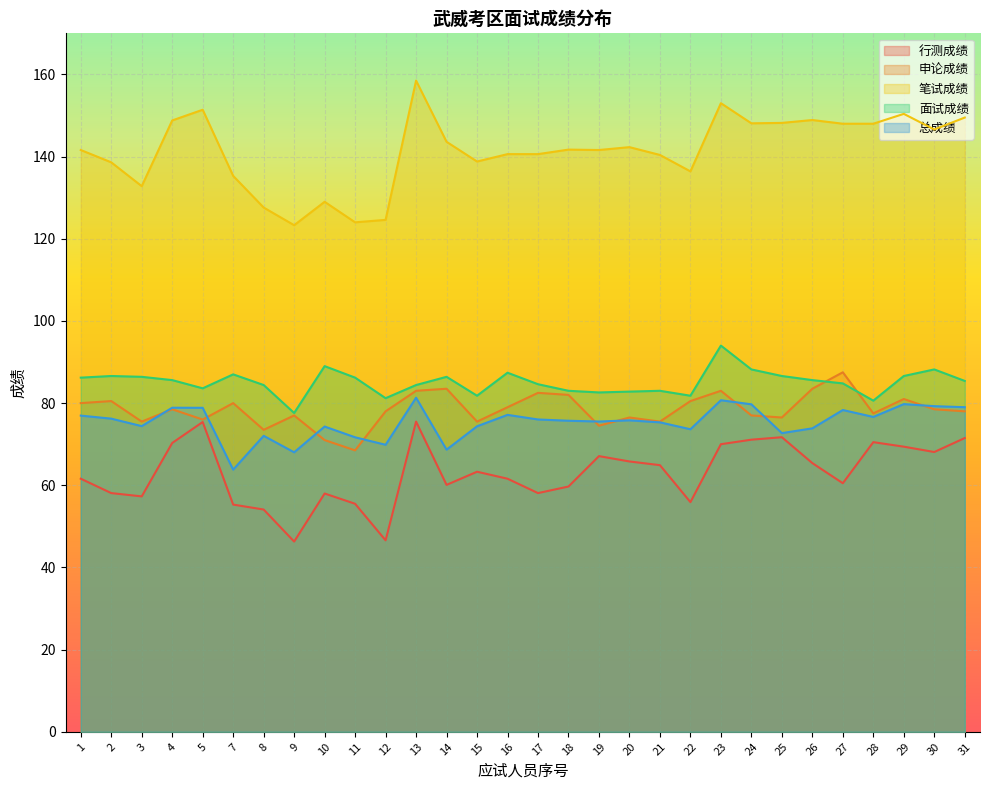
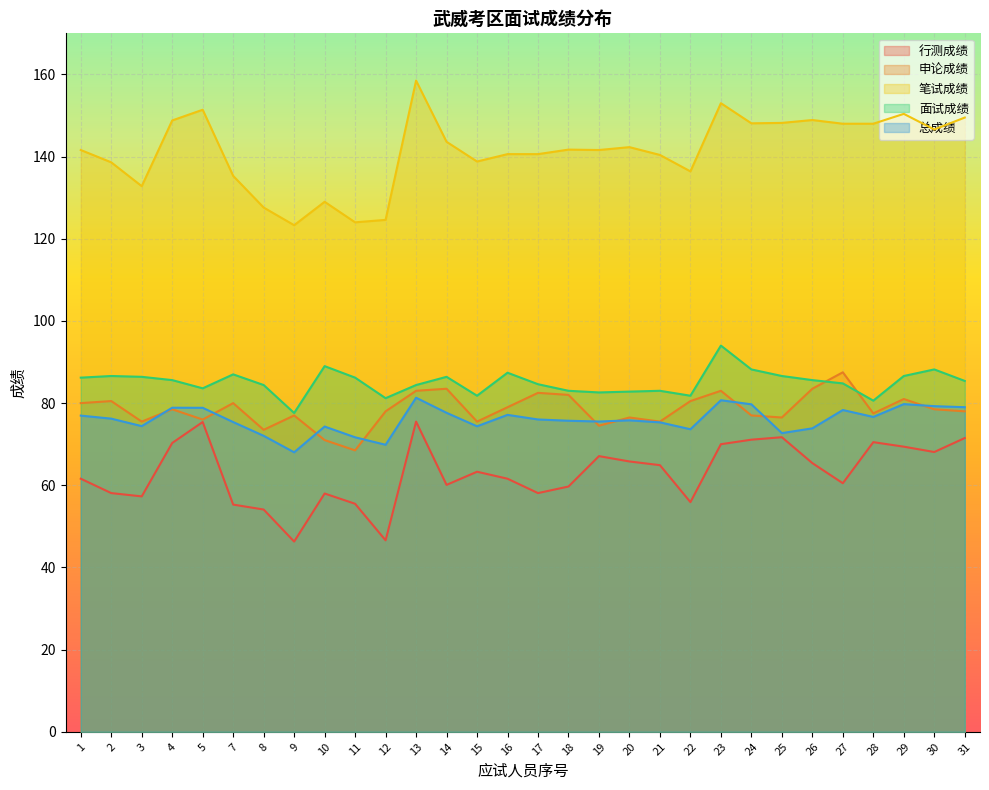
  {
    "面试成绩": {
      "1": 86,
      "2": 87,
      "3": 86,
      "4": 86,
      "5": 84,
      "7": 87,
      "8": 84,
      "10": 89,
      "11": 86,
      "12": 81,
      "13": 84,
      "14": 86,
      "15": 82,
      "16": 87,
      "17": 85,
      "18": 83,
      "19": 83,
      "20": 83,
      "21": 83,
      "22": 82,
      "23": 94,
      "24": 88,
      "25": 87,
      "26": 86,
      "27": 85,
      "28": 81,
      "29": 87,
      "30": 88,
      "31": 85
    },
    "总成绩": {
      "1": 77,
      "2": 76,
      "3": 74,
      "5": 79,
-     "7": 64,
+     "7": 75,
      "8": 72,
      "9": 68,
      "10": 74,
      "11": 72,
      "12": 70,
      "13": 81,
-     "14": 69,
+     "14": 78,
      "15": 74,
      "16": 77,
      "17": 76,
      "18": 76,
      "19": 76,
      "20": 76,
      "22": 74,
      "23": 81,
      "24": 80,
      "25": 73,
      "26": 74,
      "27": 78,
      "28": 77,
      "29": 80,
      "30": 79,
      "31": 79
    }
  }
